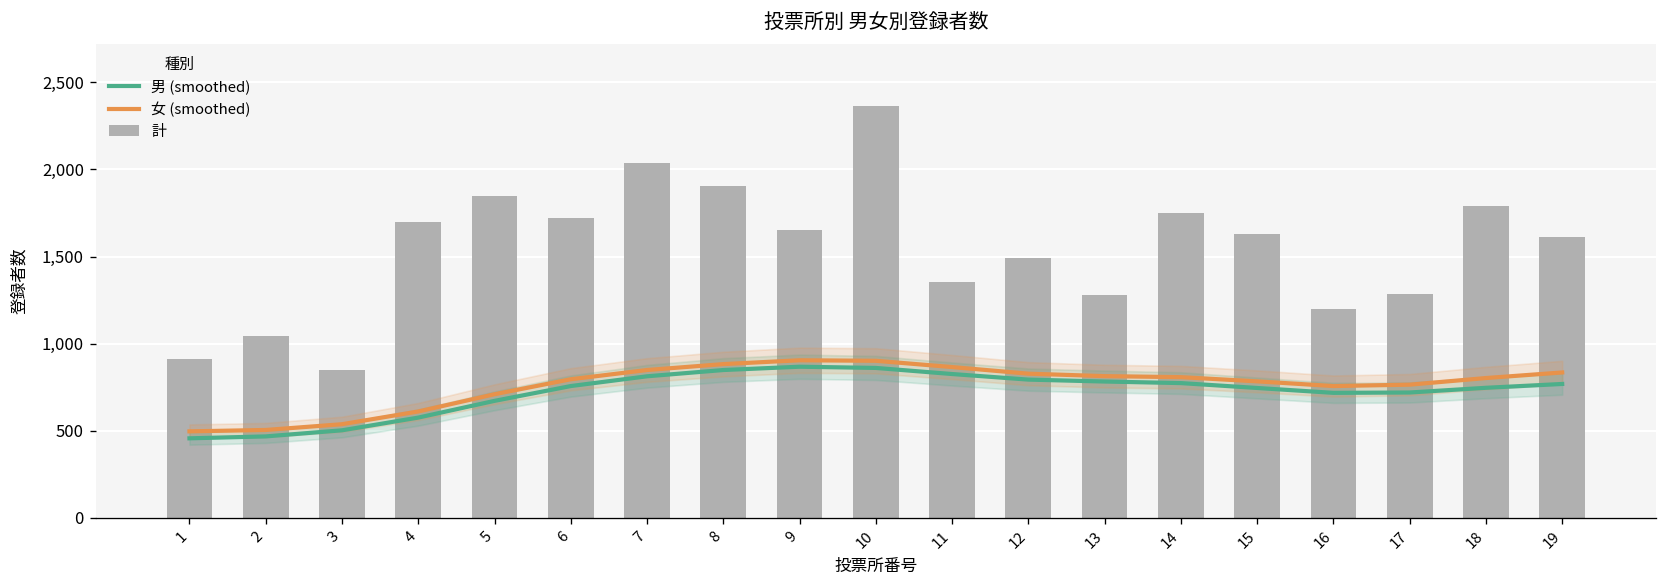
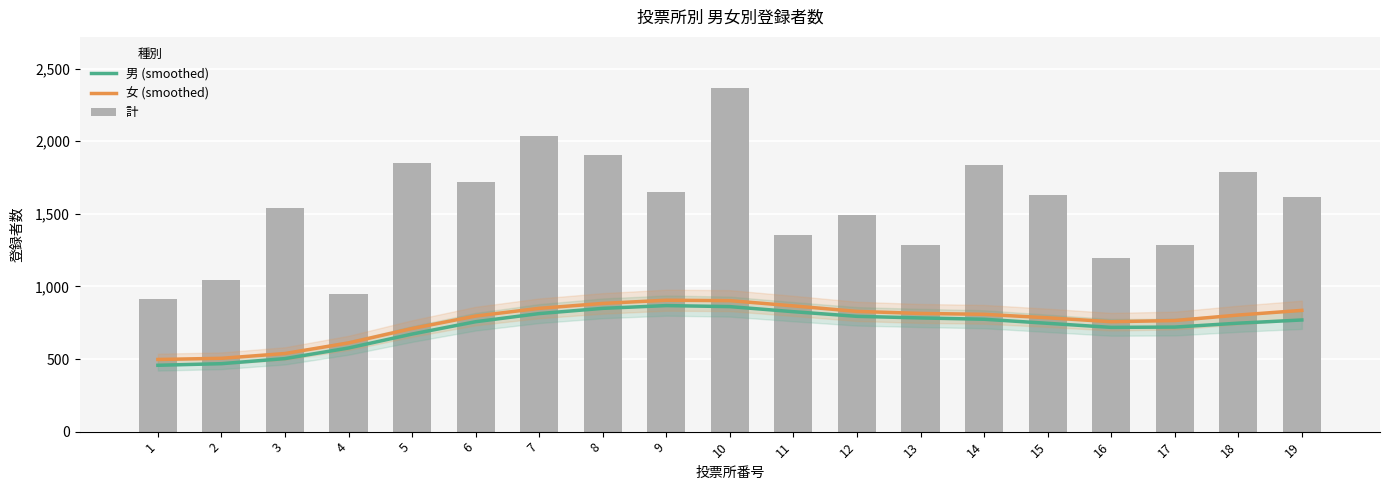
  {
    "計": {
      "1": "910",
      "2": "1,040",
-     "3": "850",
-     "4": "1,700",
+     "3": "1,540",
+     "4": "950",
      "5": "1,850",
      "6": "1,720",
      "7": "2,040",
      "8": "1,910",
      "9": "1,650",
      "10": "2,360",
      "11": "1,350",
      "12": "1,490",
      "13": "1,280",
-     "14": "1,750",
+     "14": "1,840",
      "15": "1,630",
      "16": "1,200",
      "17": "1,290",
      "18": "1,790",
      "19": "1,610"
    }
  }
